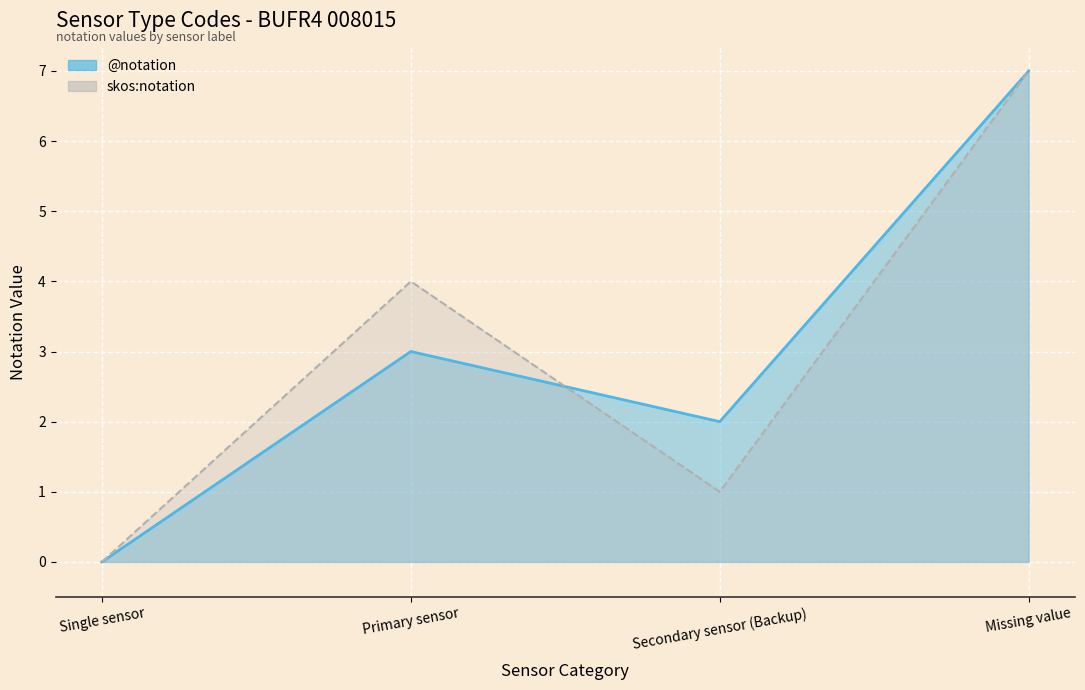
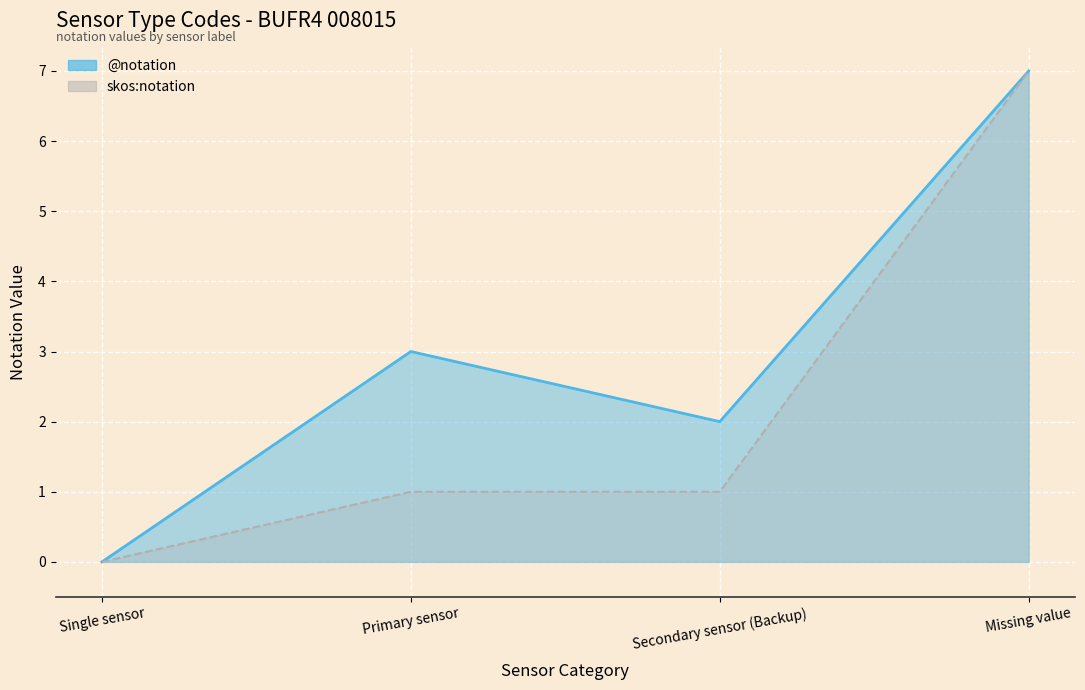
  {
    "@notation": {
      "Primary sensor": 3,
      "Secondary sensor (Backup)": 2
    },
    "skos:notation": {
-     "Primary sensor": 4,
+     "Primary sensor": 1,
      "Secondary sensor (Backup)": 1
    }
  }
